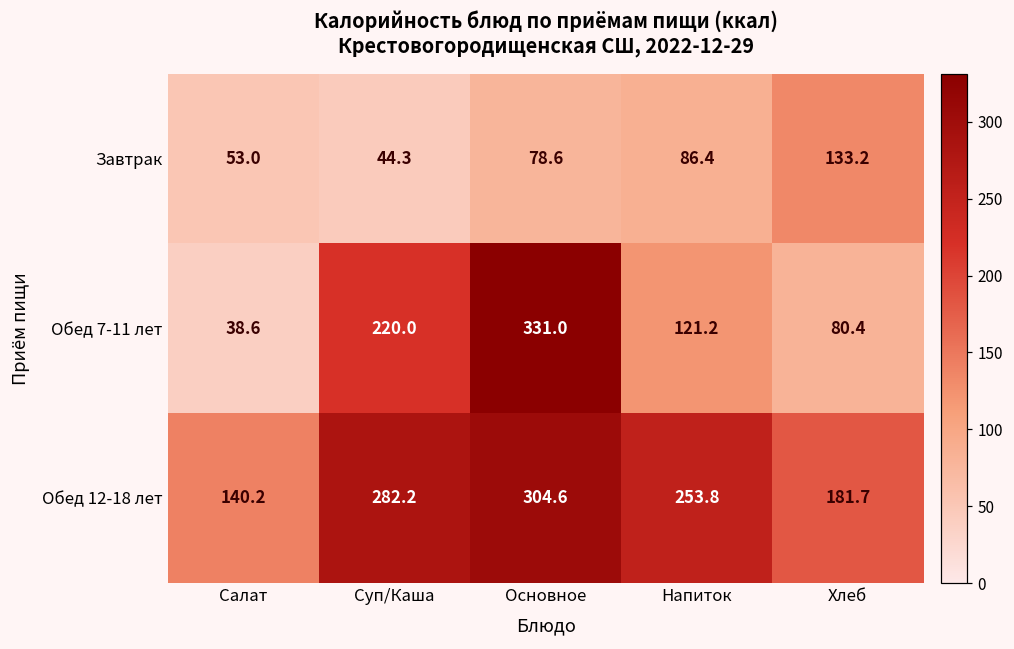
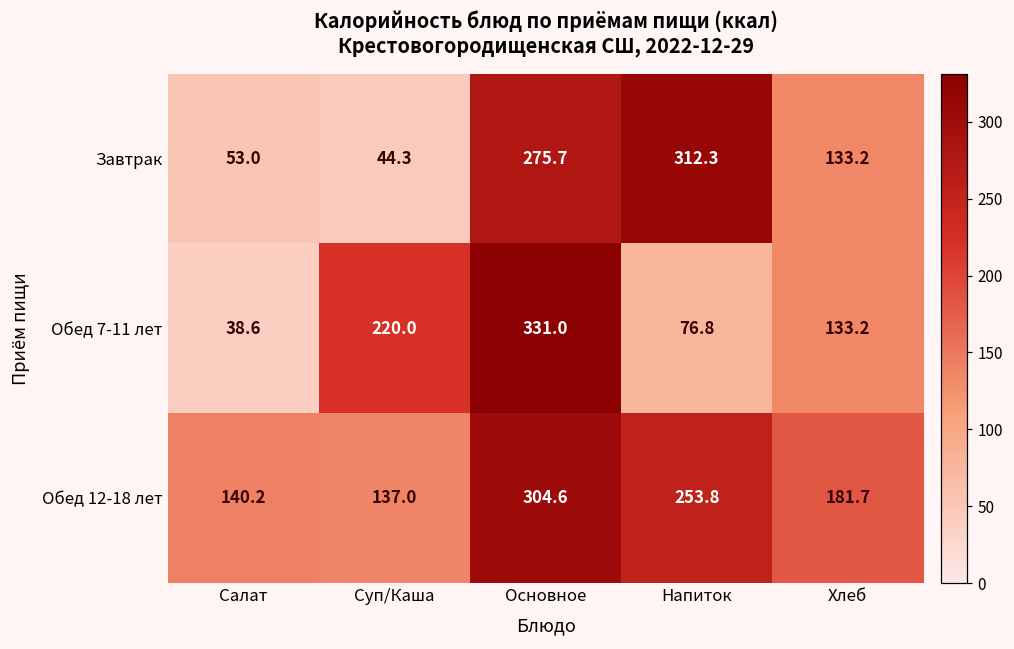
  {
    "Завтрак": {
      "Салат": 53.0,
      "Суп/Каша": 44.3,
-     "Основное": 78.6,
-     "Напиток": 86.4,
+     "Основное": 275.7,
+     "Напиток": 312.3,
      "Хлеб": 133.2
    },
    "Обед 7-11 лет": {
      "Салат": 38.6,
      "Суп/Каша": 220.0,
      "Основное": 331.0,
-     "Напиток": 121.2,
-     "Хлеб": 80.4
+     "Напиток": 76.8,
+     "Хлеб": 133.2
    },
    "Обед 12-18 лет": {
      "Салат": 140.2,
-     "Суп/Каша": 282.2,
+     "Суп/Каша": 137.0,
      "Основное": 304.6,
      "Напиток": 253.8,
      "Хлеб": 181.7
    }
  }
